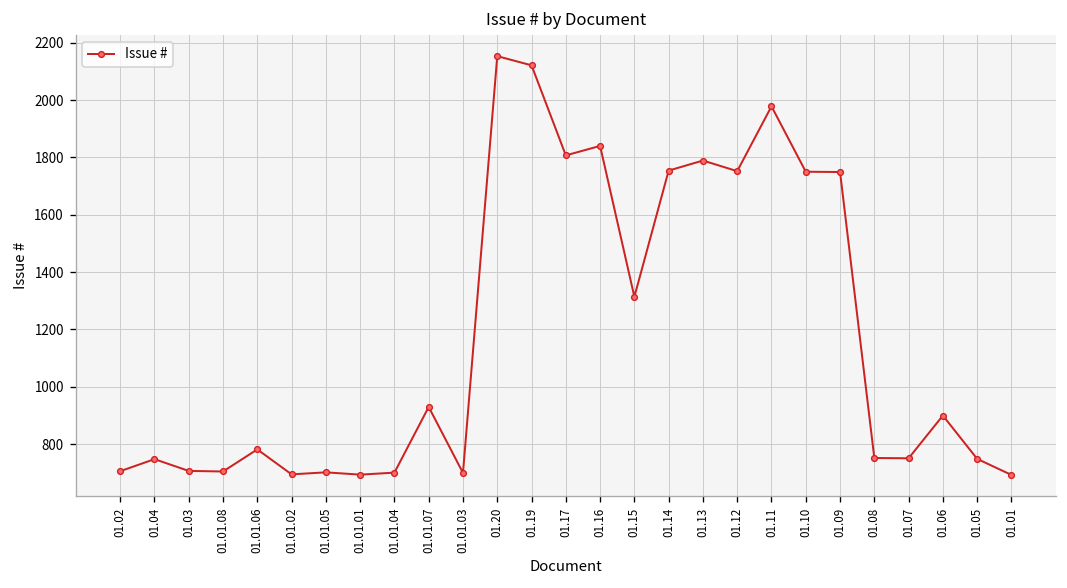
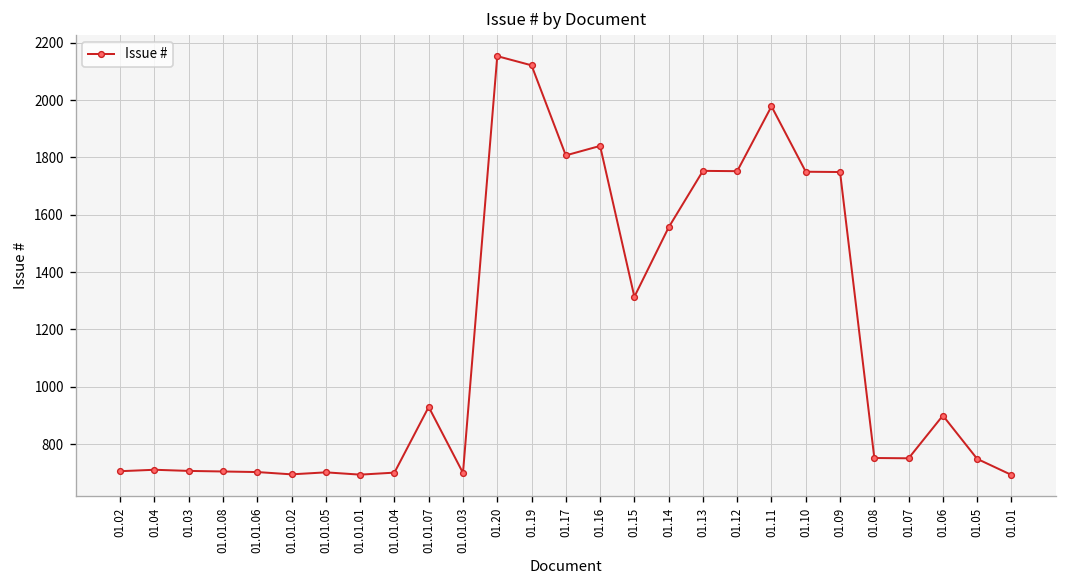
  {
    "01.02": 710,
-   "01.04": 750,
+   "01.04": 710,
    "01.03": 710,
    "01.01.08": 710,
-   "01.01.06": 780,
+   "01.01.06": 700,
    "01.01.02": 700,
    "01.01.05": 700,
    "01.01.01": 690,
    "01.01.04": 700,
    "01.01.07": 930,
    "01.01.03": 700,
    "01.20": 2150,
    "01.19": 2120,
    "01.17": 1810,
    "01.16": 1840,
    "01.15": 1310,
-   "01.14": 1750,
-   "01.13": 1790,
+   "01.14": 1560,
+   "01.13": 1750,
    "01.12": 1750,
    "01.11": 1980,
    "01.10": 1750,
    "01.09": 1750,
    "01.08": 750,
    "01.07": 750,
    "01.06": 900,
    "01.05": 750,
    "01.01": 690
  }
